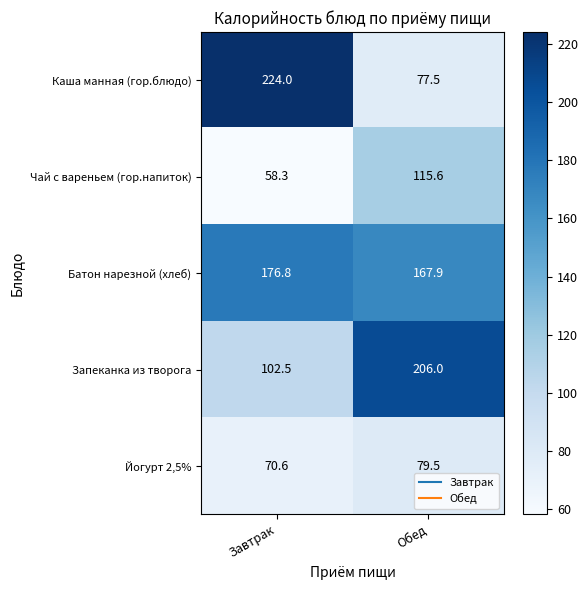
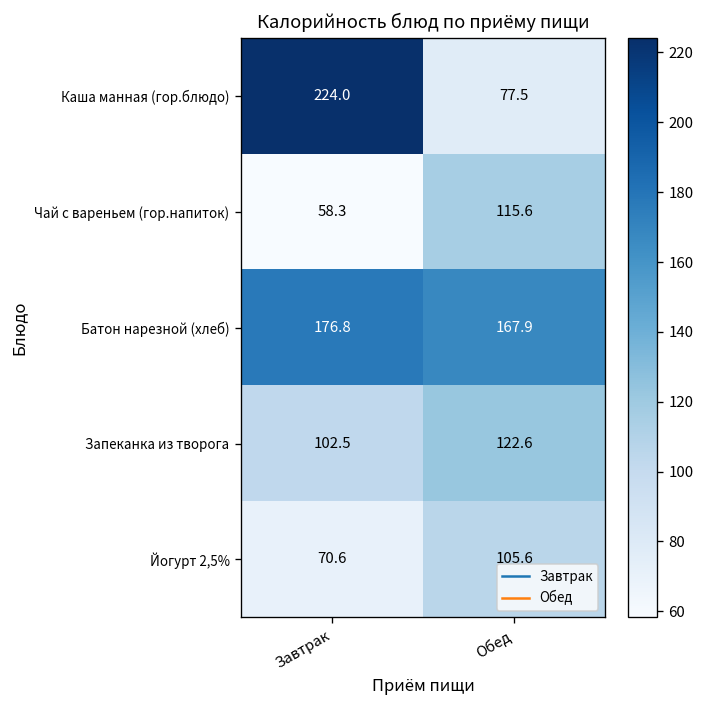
  {
    "Каша манная (гор.блюдо)": {
      "Завтрак": 224.0,
      "Обед": 77.5
    },
    "Чай с вареньем (гор.напиток)": {
      "Завтрак": 58.3,
      "Обед": 115.6
    },
    "Батон нарезной (хлеб)": {
      "Завтрак": 176.8,
      "Обед": 167.9
    },
    "Запеканка из творога": {
      "Завтрак": 102.5,
-     "Обед": 206.0
+     "Обед": 122.6
    },
    "Йогурт 2,5%": {
      "Завтрак": 70.6,
-     "Обед": 79.5
+     "Обед": 105.6
    }
  }
